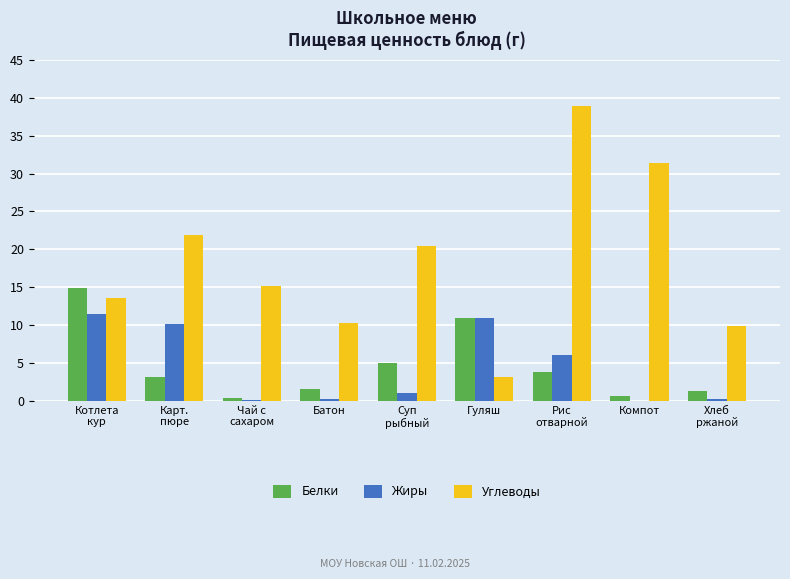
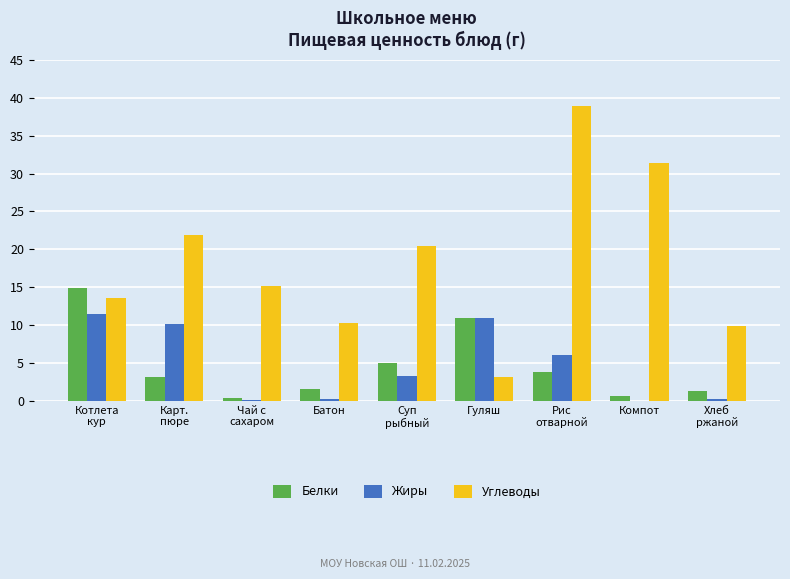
  {
    "Белки": {
      "Котлета кур": 15,
      "Карт. пюре": 3,
      "Батон": 2,
      "Суп рыбный": 5,
      "Гуляш": 11,
      "Рис отварной": 4,
      "Компот": 1,
      "Хлеб ржаной": 1
    },
    "Жиры": {
      "Котлета кур": 11,
      "Карт. пюре": 10,
-     "Суп рыбный": 1,
+     "Суп рыбный": 3,
      "Гуляш": 11,
      "Рис отварной": 6,
      "Компот": 0
    },
    "Углеводы": {
      "Котлета кур": 14,
      "Карт. пюре": 22,
      "Чай с сахаром": 15,
      "Батон": 10,
      "Суп рыбный": 21,
      "Гуляш": 3,
      "Рис отварной": 39,
      "Компот": 31,
      "Хлеб ржаной": 10
    }
  }
